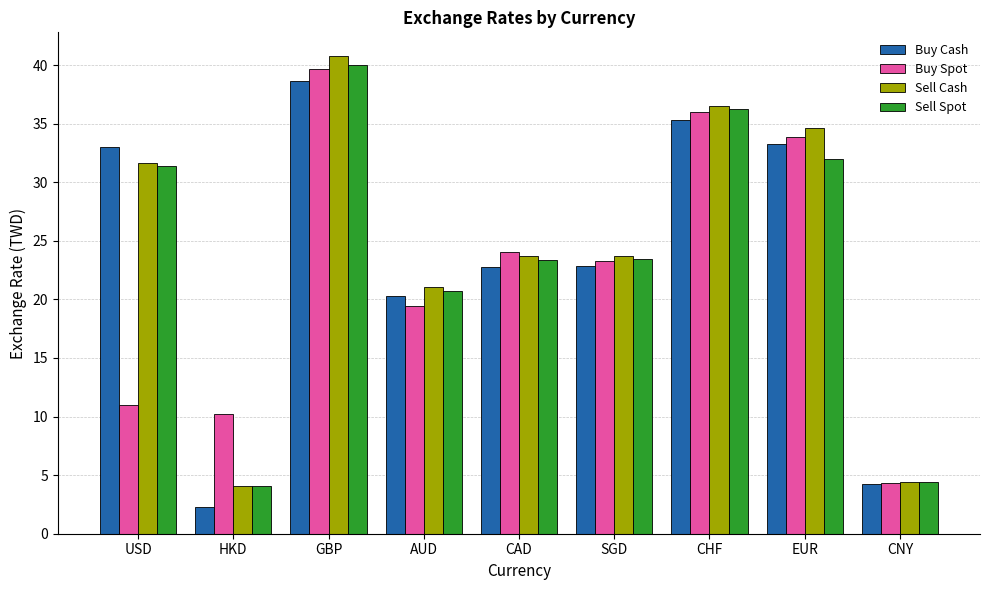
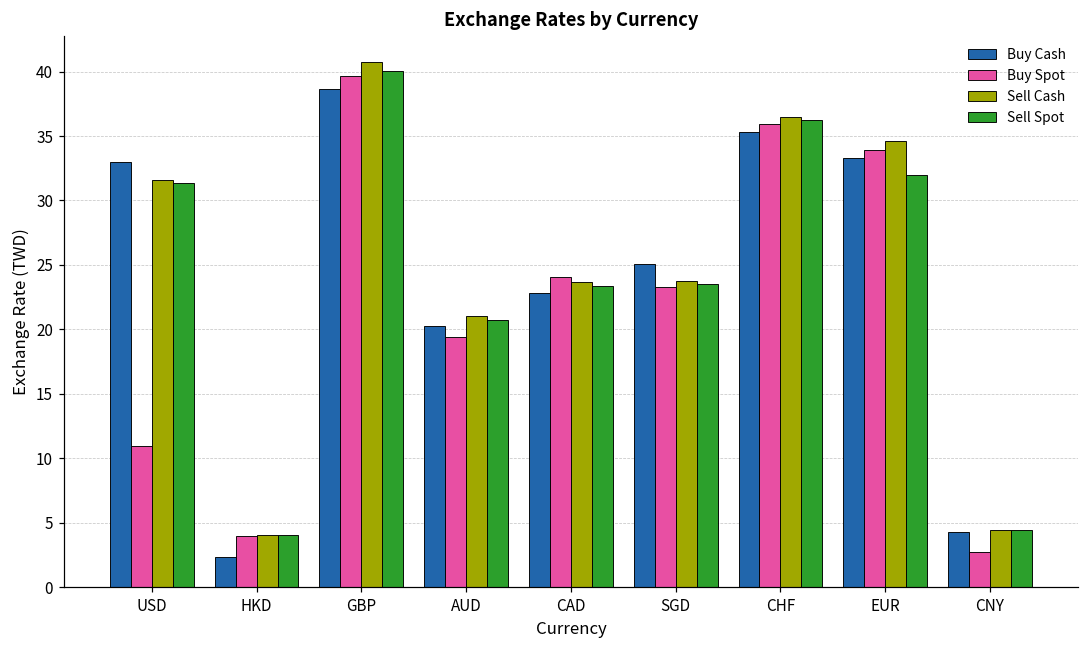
  {
    "Buy Cash": {
      "USD": 33.0,
      "HKD": 2.3,
      "GBP": 38.6,
      "AUD": 20.3,
      "CAD": 22.8,
-     "SGD": 22.8,
+     "SGD": 25.0,
      "CHF": 35.3,
      "EUR": 33.3,
      "CNY": 4.3
    },
    "Buy Spot": {
      "USD": 11.0,
-     "HKD": 10.3,
+     "HKD": 4.0,
      "GBP": 39.7,
      "AUD": 19.4,
      "CAD": 24.1,
      "SGD": 23.3,
      "CHF": 36.0,
      "EUR": 33.9,
-     "CNY": 4.3
+     "CNY": 2.7
    },
    "Sell Cash": {
      "USD": 31.6,
      "HKD": 4.1,
      "GBP": 40.8,
      "AUD": 21.0,
      "CAD": 23.7,
      "SGD": 23.7,
      "CHF": 36.5,
      "EUR": 34.6,
      "CNY": 4.4
    },
    "Sell Spot": {
      "USD": 31.4,
      "HKD": 4.0,
      "GBP": 40.1,
      "AUD": 20.7,
      "CAD": 23.4,
      "SGD": 23.5,
      "CHF": 36.2,
      "EUR": 32.0,
      "CNY": 4.4
    }
  }
